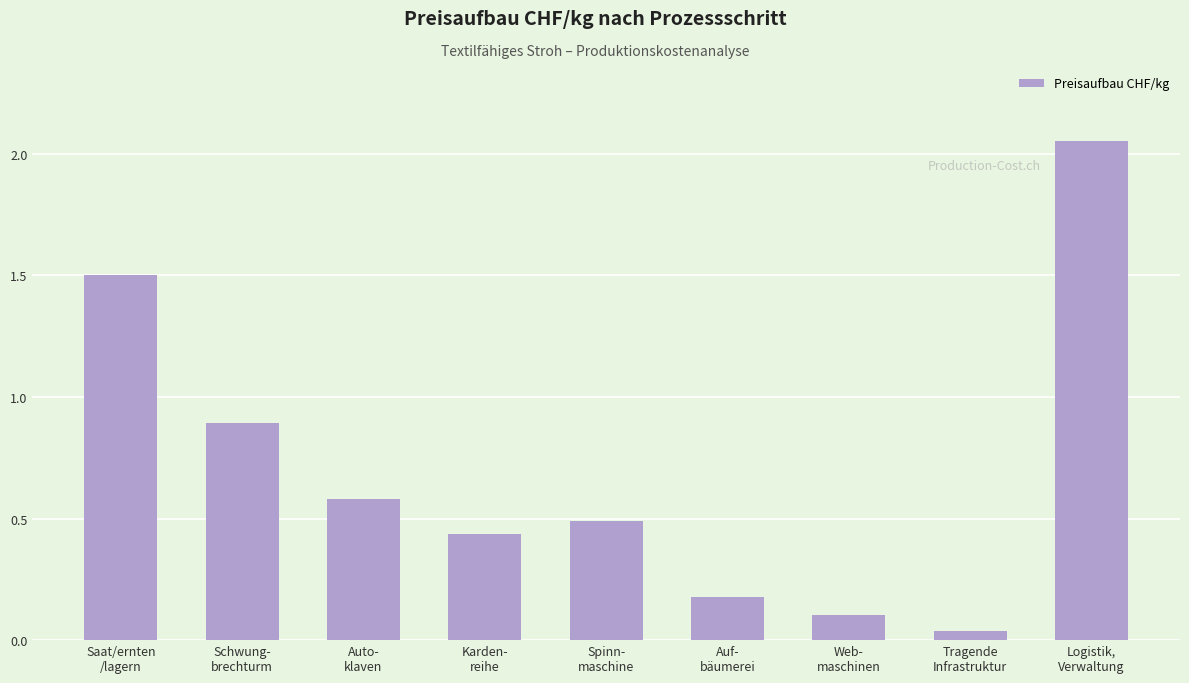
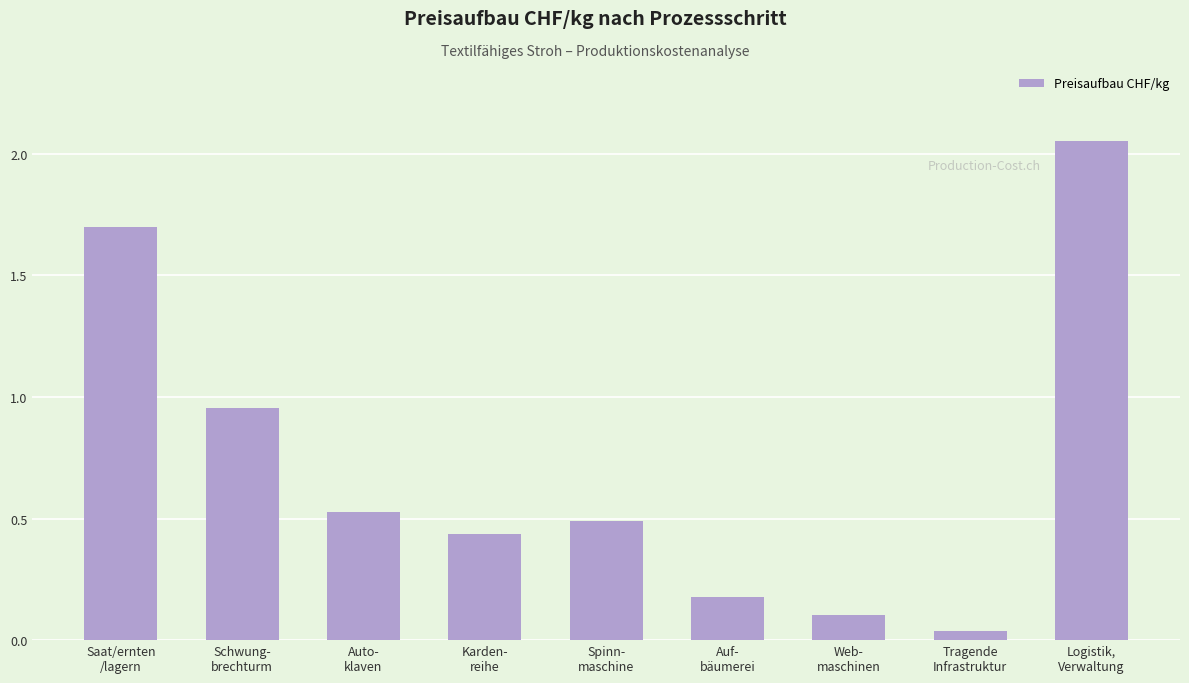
  {
-   "Saat/ernten /lagern": 1.5,
-   "Schwung- brechturm": 0.89,
-   "Auto- klaven": 0.58,
+   "Saat/ernten /lagern": 1.7,
+   "Schwung- brechturm": 0.96,
+   "Auto- klaven": 0.53,
    "Karden- reihe": 0.44,
    "Spinn- maschine": 0.49,
    "Auf- bäumerei": 0.18,
    "Web- maschinen": 0.10,
    "Tragende Infrastruktur": 0.04,
    "Logistik, Verwaltung": 2.05
  }
